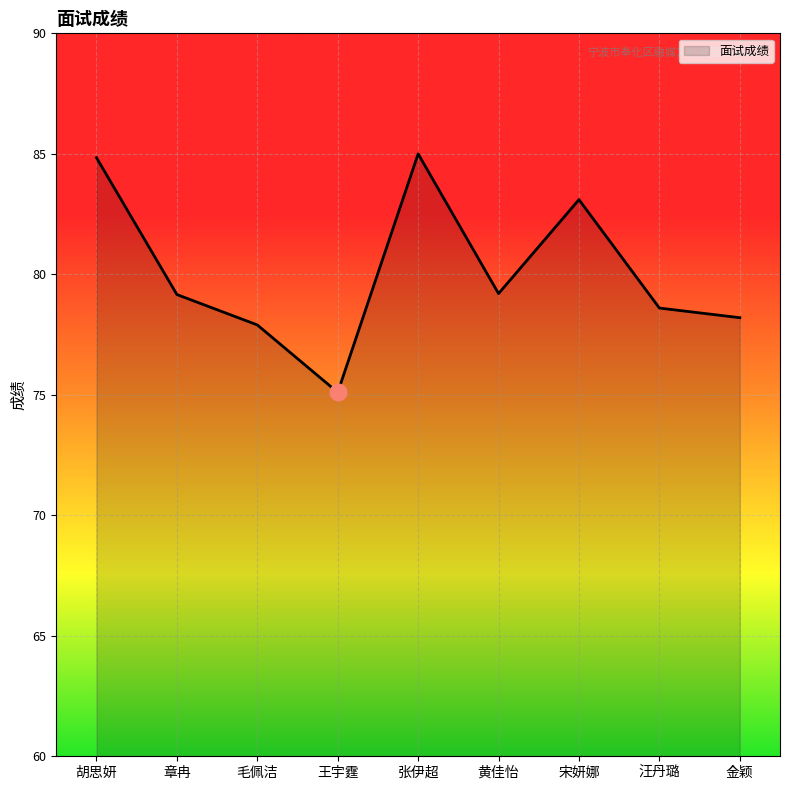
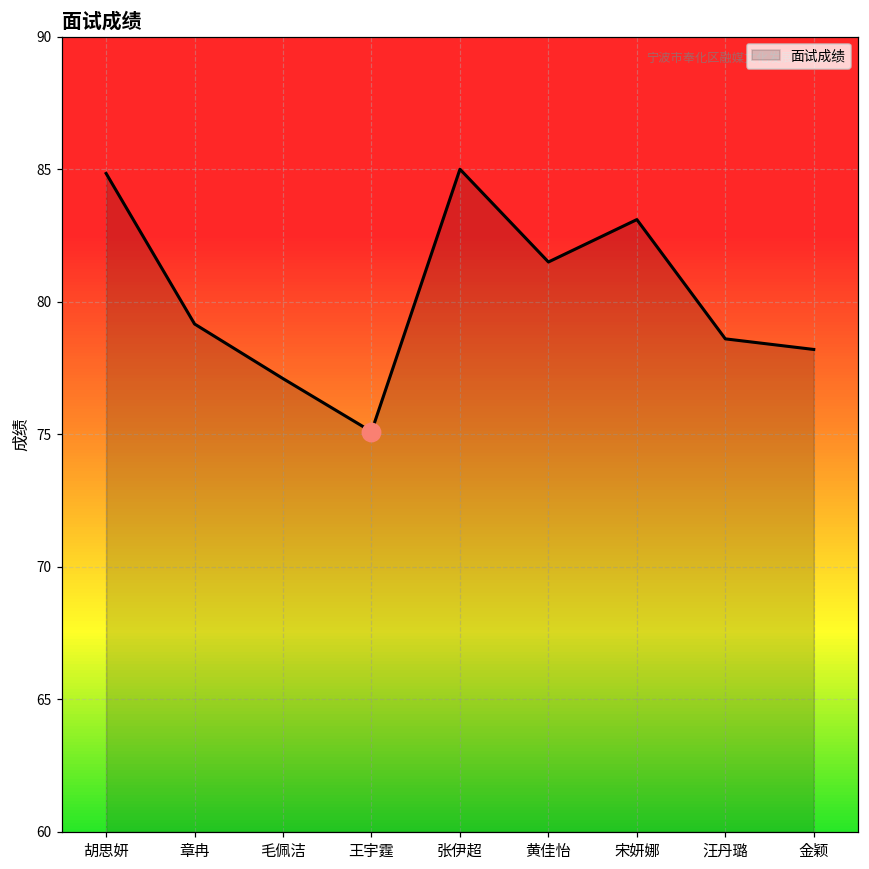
  {
    "面试成绩": {
      "胡思妍": 84.8,
      "章冉": 79.2,
-     "毛佩洁": 77.9,
+     "毛佩洁": 77.1,
      "张伊超": 85.0,
-     "黄佳怡": 79.2,
+     "黄佳怡": 81.5,
      "宋妍娜": 83.1,
      "汪丹璐": 78.6,
      "金颖": 78.2
    }
  }
